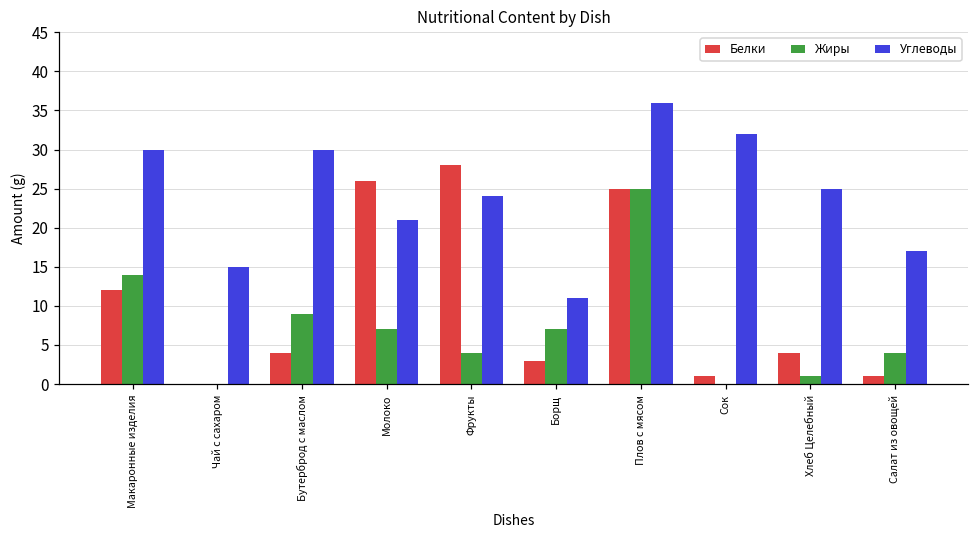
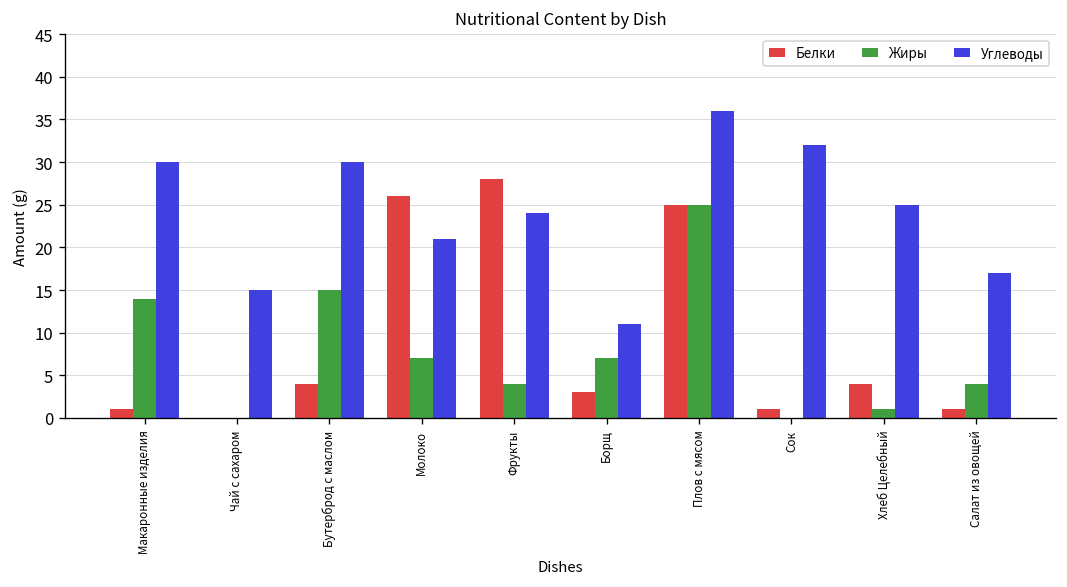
  {
    "Белки": {
-     "Макаронные изделия": 12,
+     "Макаронные изделия": 1,
      "Чай с сахаром": 0,
      "Бутерброд с маслом": 4,
      "Молоко": 26,
      "Фрукты": 28,
      "Борщ": 3,
      "Плов с мясом": 25,
      "Сок": 1,
      "Хлеб Целебный": 4,
      "Салат из овощей": 1
    },
    "Жиры": {
      "Макаронные изделия": 14,
      "Чай с сахаром": 0,
-     "Бутерброд с маслом": 9,
+     "Бутерброд с маслом": 15,
      "Молоко": 7,
      "Фрукты": 4,
      "Борщ": 7,
      "Плов с мясом": 25,
      "Сок": 0,
      "Хлеб Целебный": 1,
      "Салат из овощей": 4
    },
    "Углеводы": {
      "Макаронные изделия": 30,
      "Чай с сахаром": 15,
      "Бутерброд с маслом": 30,
      "Молоко": 21,
      "Фрукты": 24,
      "Борщ": 11,
      "Плов с мясом": 36,
      "Сок": 32,
      "Хлеб Целебный": 25,
      "Салат из овощей": 17
    }
  }
